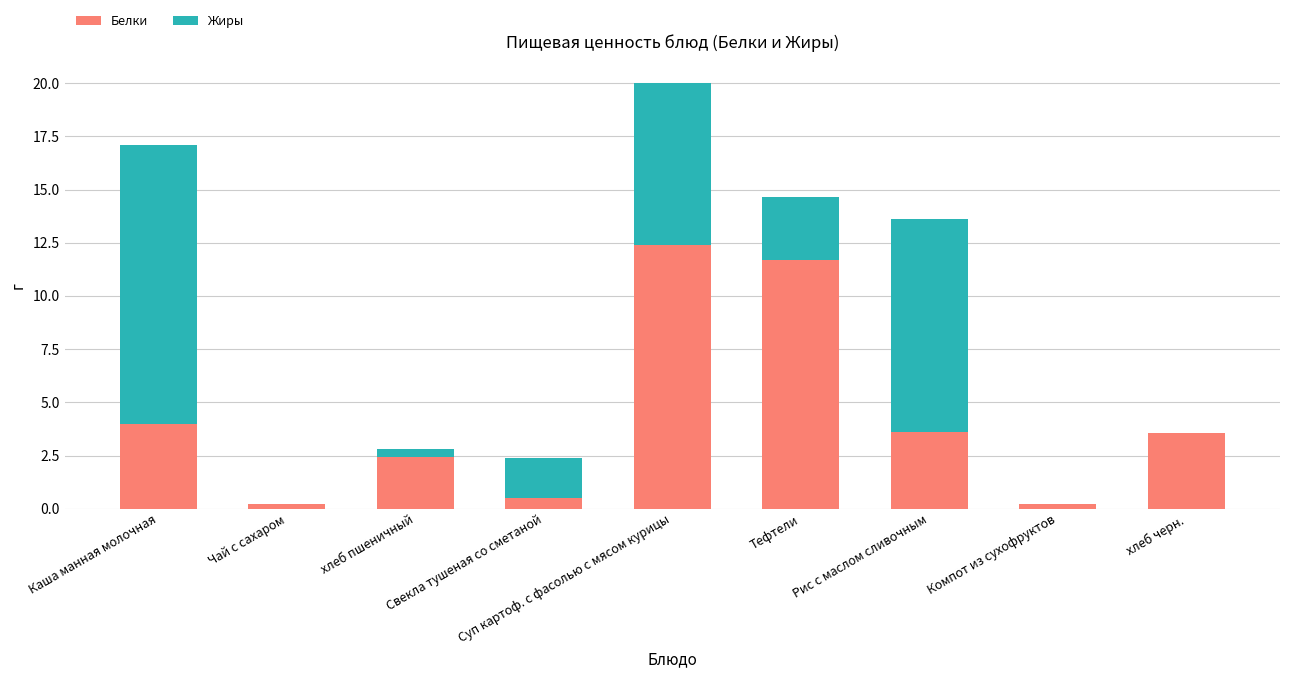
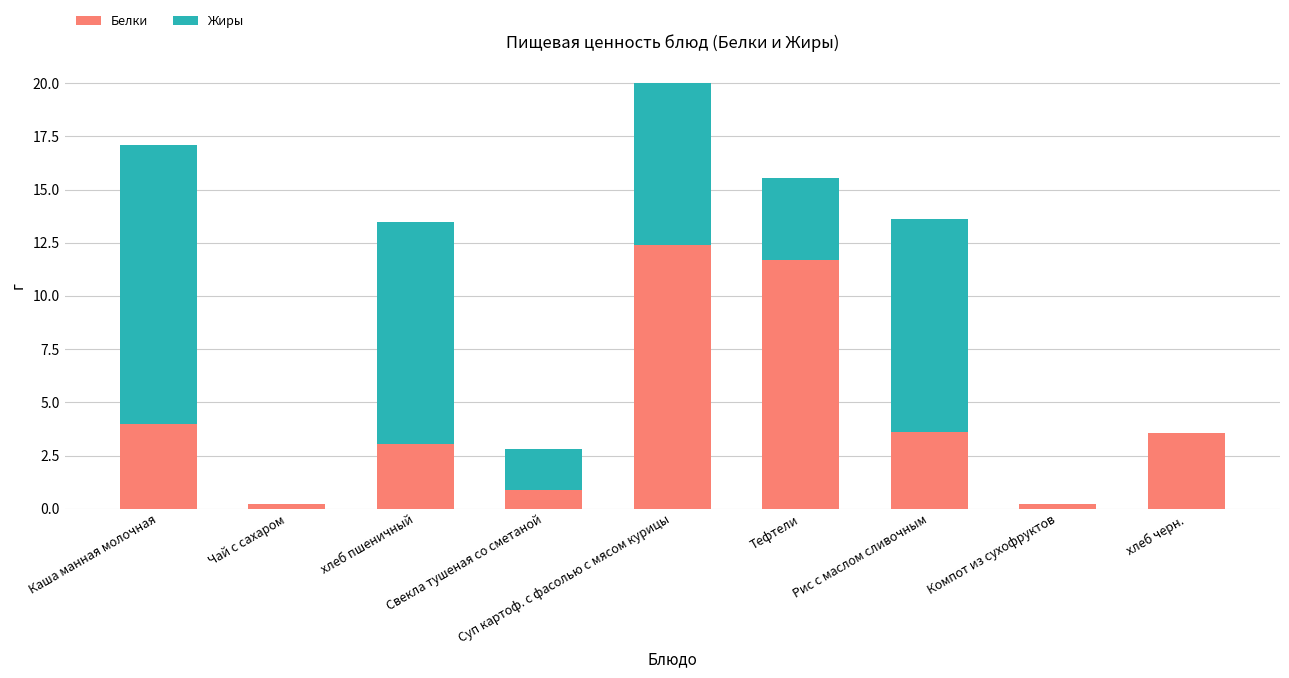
  {
    "Белки": {
      "Каша манная молочная": 4.0,
      "Чай с сахаром": 0.2,
-     "хлеб пшеничный": 2.4,
-     "Свекла тушеная со сметаной": 0.5,
+     "хлеб пшеничный": 3.0,
+     "Свекла тушеная со сметаной": 0.9,
      "Суп картоф. с фасолью с мясом курицы": 12.4,
      "Тефтели": 11.7,
      "Рис с маслом сливочным": 3.6,
      "Компот из сухофруктов": 0.2,
      "хлеб черн.": 3.6
    },
    "Жиры": {
      "Каша манная молочная": 13.1,
      "Чай с сахаром": 0.0,
-     "хлеб пшеничный": 0.4,
+     "хлеб пшеничный": 10.4,
      "Свекла тушеная со сметаной": 1.9,
      "Суп картоф. с фасолью с мясом курицы": 7.6,
-     "Тефтели": 3.0,
+     "Тефтели": 3.9,
      "Рис с маслом сливочным": 10.0,
      "Компот из сухофруктов": 0.0,
      "хлеб черн.": 0.0
    }
  }
